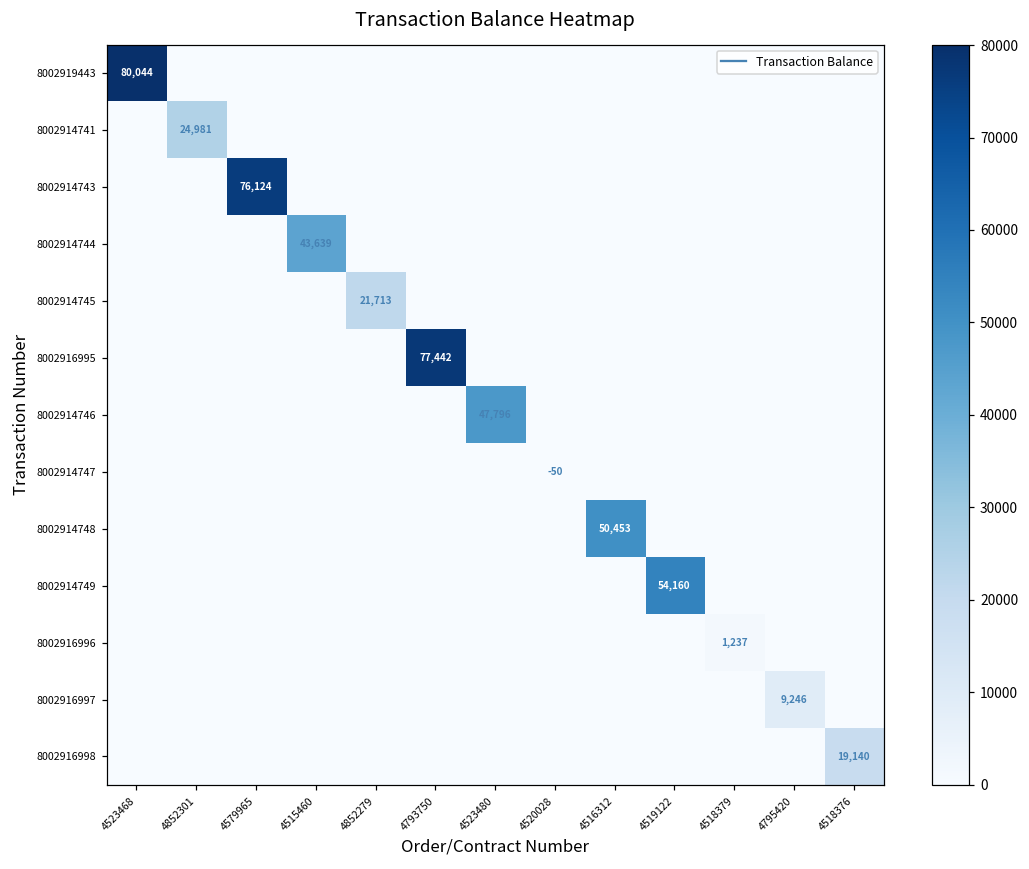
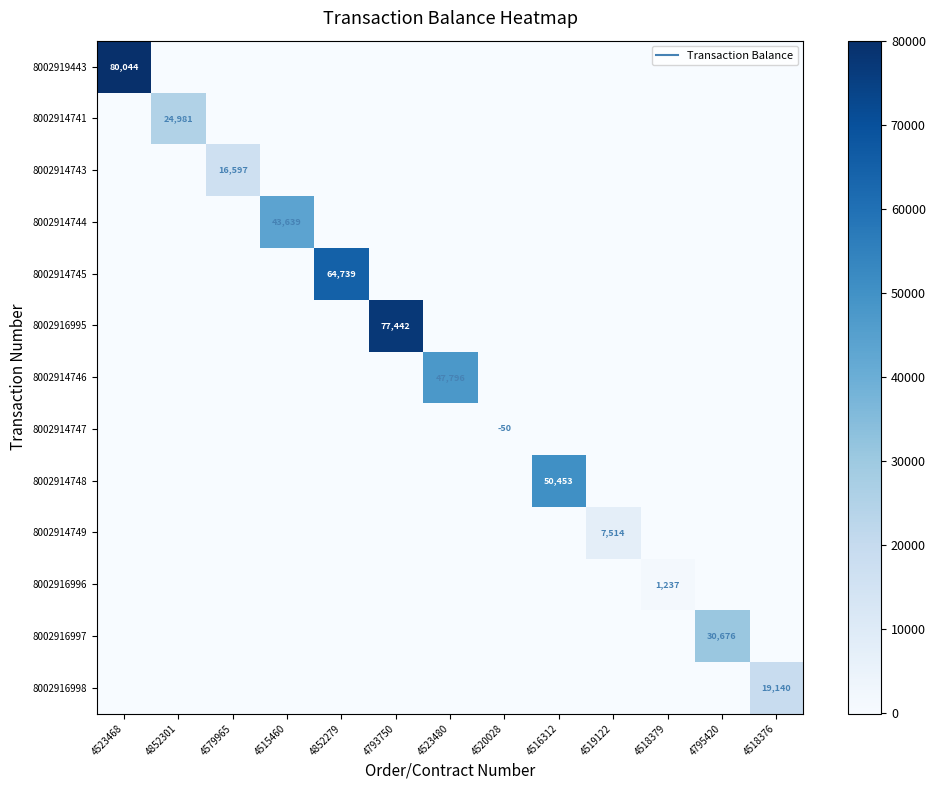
  {
    "8002919443": {
      "4523468": "80,044"
    },
    "8002914741": {
      "4852301": "24,981"
    },
    "8002914743": {
-     "4579965": "76,124"
+     "4579965": "16,597"
    },
    "8002914745": {
-     "4852279": "21,713"
+     "4852279": "64,739"
    },
    "8002916995": {
      "4793750": "77,442"
    },
    "8002914747": {
      "4520028": "-50"
    },
    "8002914748": {
      "4516312": "50,453"
    },
    "8002914749": {
-     "4519122": "54,160"
+     "4519122": "7,514"
    },
    "8002916996": {
      "4518379": "1,237"
    },
    "8002916997": {
-     "4795420": "9,246"
+     "4795420": "30,676"
    },
    "8002916998": {
      "4518376": "19,140"
    }
  }
